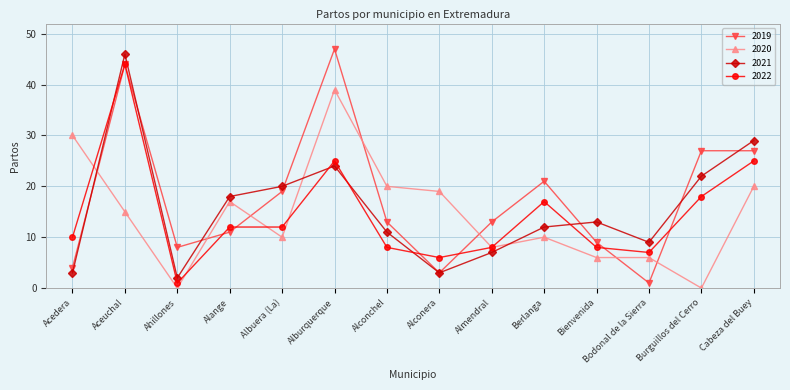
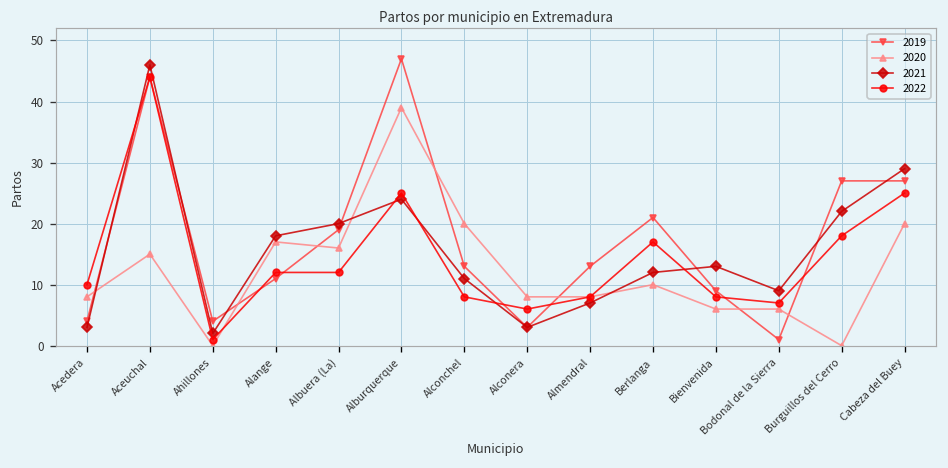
  {
    "2019": {
      "Acedera": 4,
-     "Ahillones": 8,
+     "Ahillones": 4,
      "Alange": 11,
      "Albuera (La)": 19,
      "Alburquerque": 47,
      "Alconchel": 13,
      "Almendral": 13,
      "Berlanga": 21,
      "Bienvenida": 9,
      "Bodonal de la Sierra": 1,
      "Burguillos del Cerro": 27,
      "Cabeza del Buey": 27
    },
    "2020": {
-     "Acedera": 30,
+     "Acedera": 8,
      "Aceuchal": 15,
      "Ahillones": 0,
      "Alange": 17,
-     "Albuera (La)": 10,
+     "Albuera (La)": 16,
      "Alburquerque": 39,
      "Alconchel": 20,
-     "Alconera": 19,
+     "Alconera": 8,
      "Berlanga": 10,
      "Bienvenida": 6,
      "Bodonal de la Sierra": 6,
      "Burguillos del Cerro": 0,
      "Cabeza del Buey": 20
    }
  }
